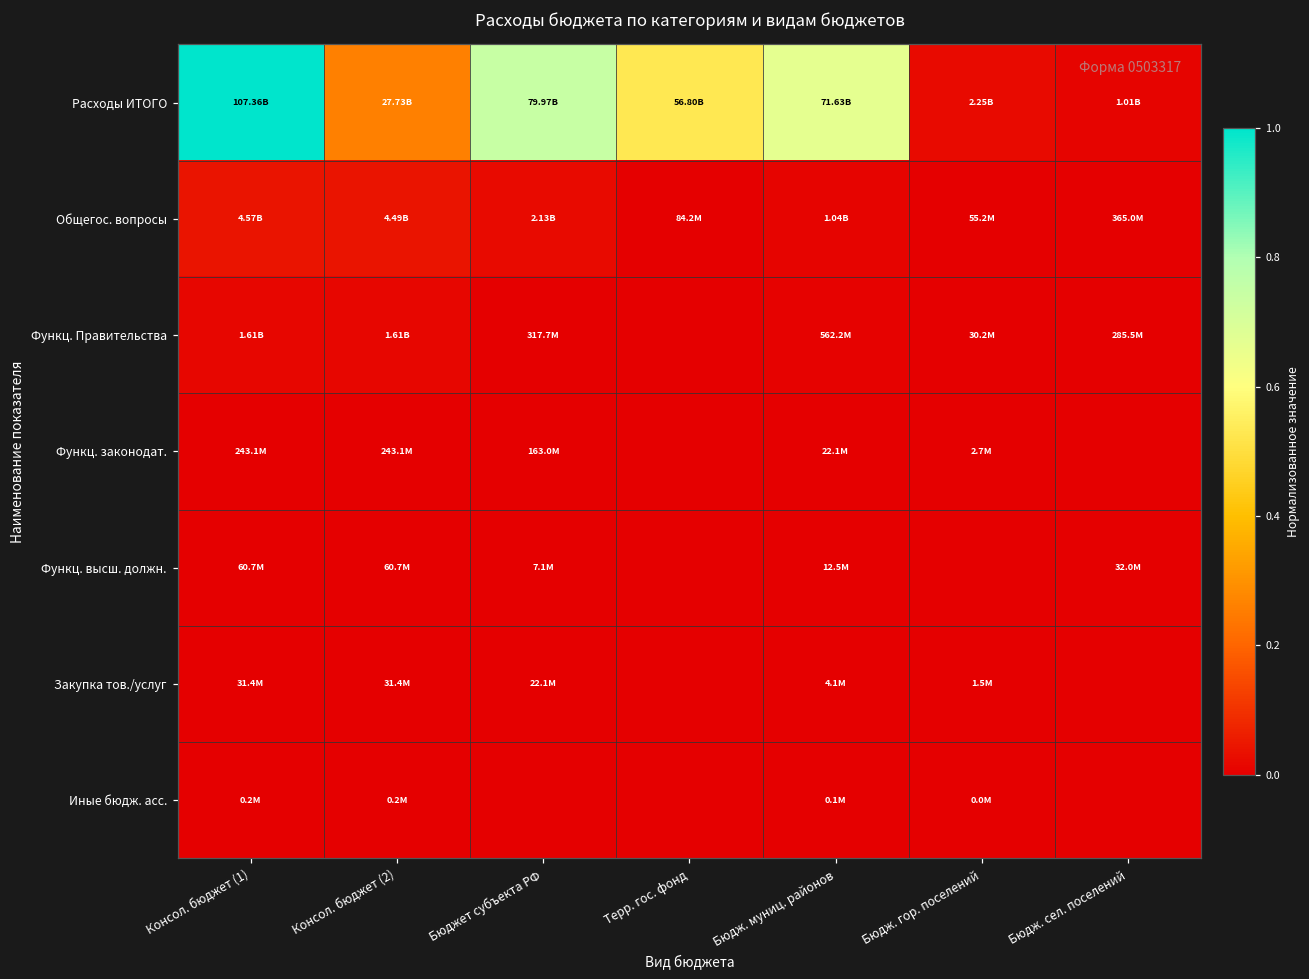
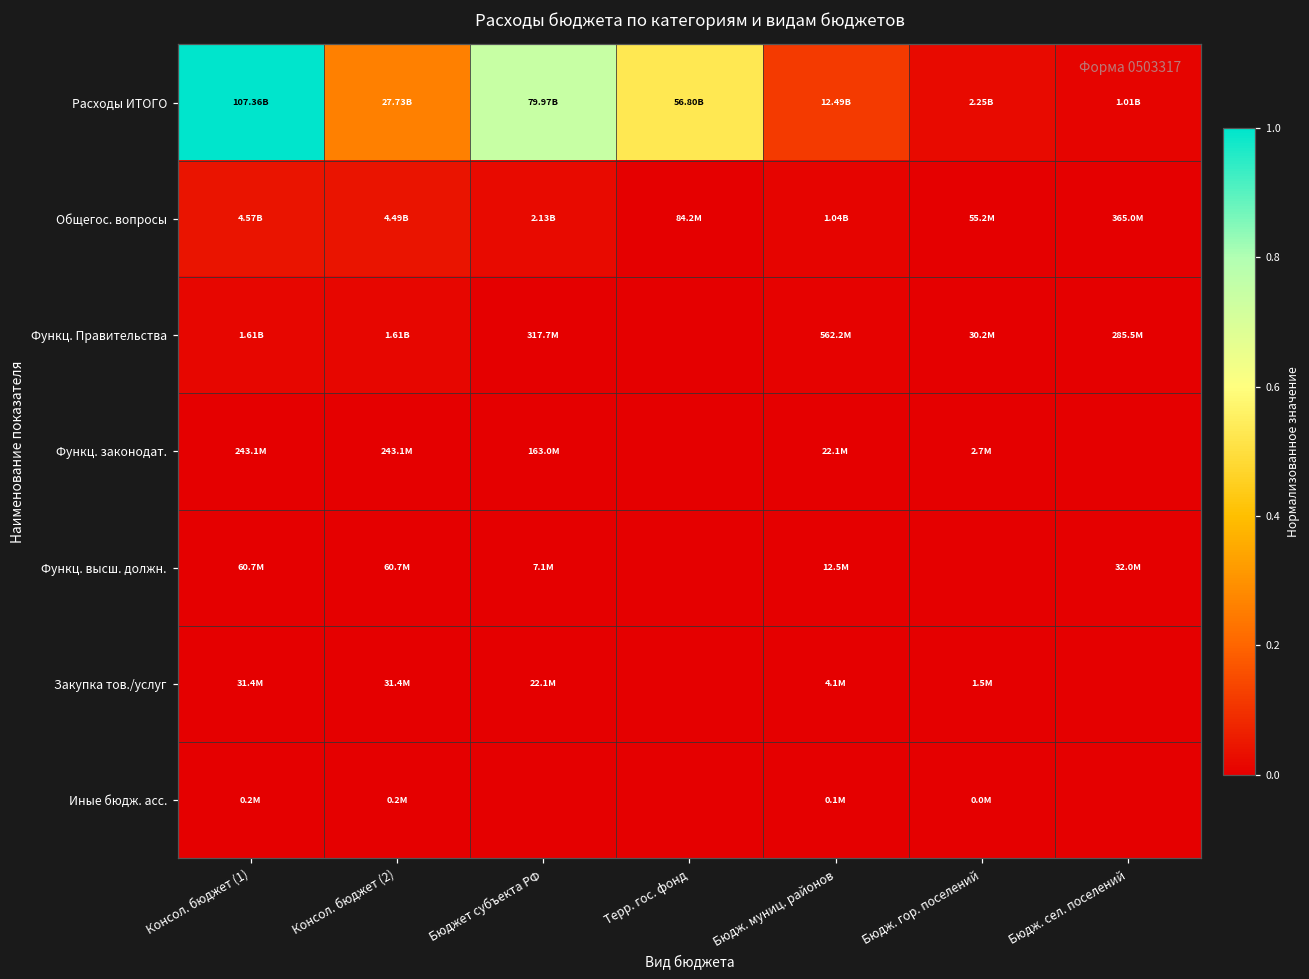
  {
    "Расходы ИТОГО": {
      "Консол. бюджет (1)": "107.36B",
      "Консол. бюджет (2)": "27.73B",
      "Бюджет субъекта РФ": "79.97B",
      "Терр. гос. фонд": "56.80B",
-     "Бюдж. муниц. районов": "71.63B",
+     "Бюдж. муниц. районов": "12.49B",
      "Бюдж. гор. поселений": "2.25B"
    },
    "Общегос. вопросы": {
      "Консол. бюджет (1)": "4.57B",
      "Консол. бюджет (2)": "4.49B",
      "Бюджет субъекта РФ": "2.13B",
      "Терр. гос. фонд": "84.2M",
      "Бюдж. муниц. районов": "1.04B",
      "Бюдж. гор. поселений": "55.2M",
      "Бюдж. сел. поселений": "365.0M"
    },
    "Функц. Правительства": {
      "Консол. бюджет (1)": "1.61B",
      "Консол. бюджет (2)": "1.61B",
      "Бюджет субъекта РФ": "317.7M",
      "Бюдж. муниц. районов": "562.2M",
      "Бюдж. гор. поселений": "30.2M",
      "Бюдж. сел. поселений": "285.5M"
    },
    "Функц. законодат.": {
      "Консол. бюджет (1)": "243.1M",
      "Консол. бюджет (2)": "243.1M",
      "Бюджет субъекта РФ": "163.0M",
      "Бюдж. муниц. районов": "22.1M",
      "Бюдж. гор. поселений": "2.7M"
    },
    "Функц. высш. должн.": {
      "Консол. бюджет (1)": "60.7M",
      "Консол. бюджет (2)": "60.7M",
      "Бюджет субъекта РФ": "7.1M",
      "Бюдж. муниц. районов": "12.5M",
      "Бюдж. сел. поселений": "32.0M"
    },
    "Закупка тов./услуг": {
      "Консол. бюджет (1)": "31.4M",
      "Консол. бюджет (2)": "31.4M",
      "Бюджет субъекта РФ": "22.1M",
      "Бюдж. муниц. районов": "4.1M",
      "Бюдж. гор. поселений": "1.5M"
    },
    "Иные бюдж. асс.": {
      "Консол. бюджет (1)": "0.2M",
      "Консол. бюджет (2)": "0.2M",
      "Бюдж. муниц. районов": "0.1M",
      "Бюдж. гор. поселений": "0.0M"
    }
  }
